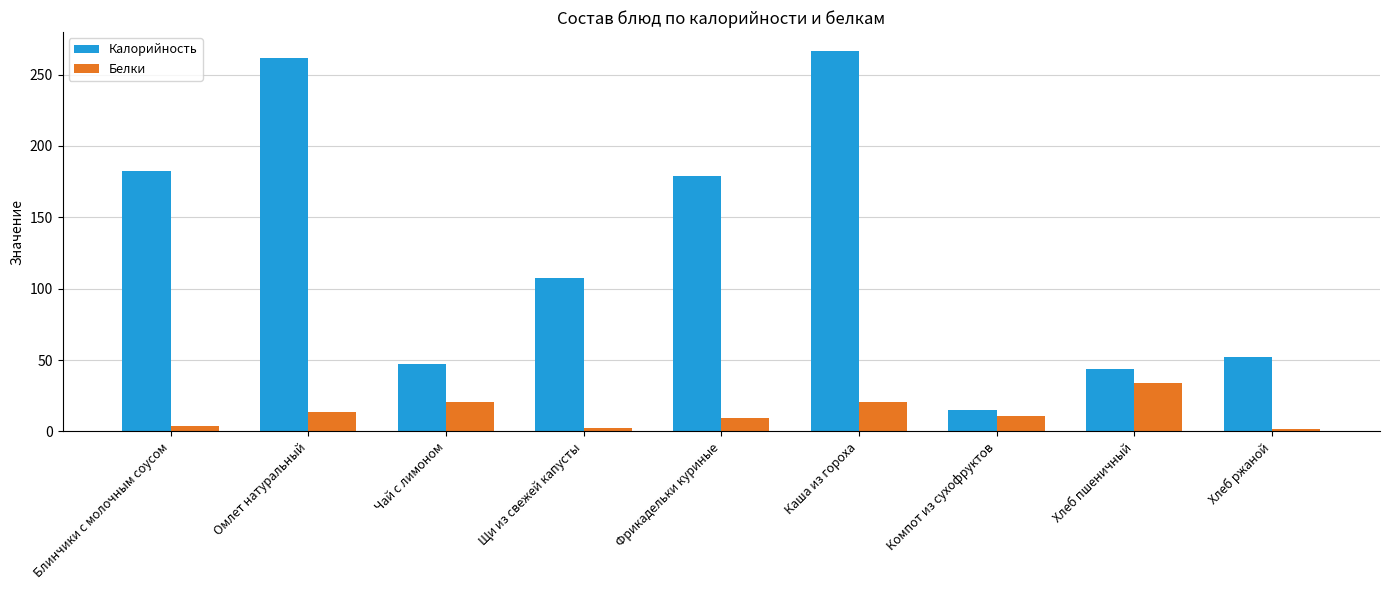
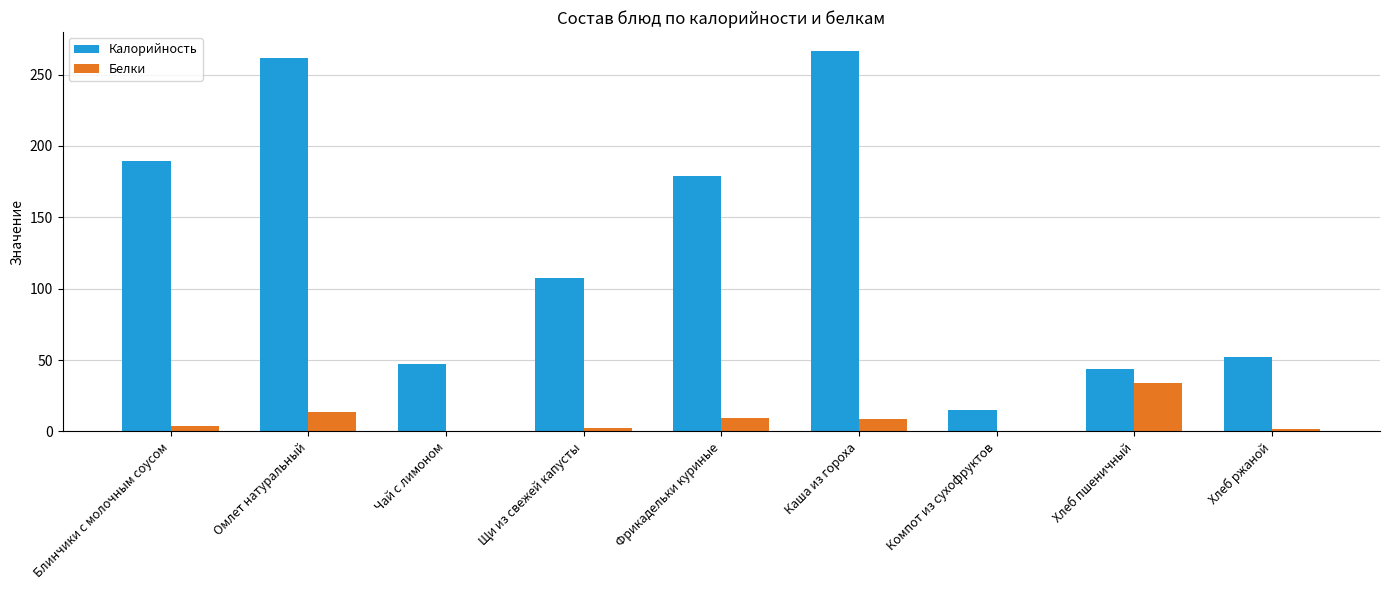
  {
    "Калорийность": {
-     "Блинчики с молочным соусом": 182,
+     "Блинчики с молочным соусом": 189,
      "Омлет натуральный": 262,
      "Чай с лимоном": 47,
      "Щи из свежей капусты": 107,
      "Фрикадельки куриные": 179,
      "Каша из гороха": 266,
      "Компот из сухофруктов": 15,
      "Хлеб пшеничный": 43,
      "Хлеб ржаной": 52
    },
    "Белки": {
      "Блинчики с молочным соусом": 4,
      "Омлет натуральный": 14,
-     "Чай с лимоном": 21,
+     "Чай с лимоном": 0,
      "Щи из свежей капусты": 2,
      "Фрикадельки куриные": 9,
-     "Каша из гороха": 21,
-     "Компот из сухофруктов": 11,
+     "Каша из гороха": 9,
+     "Компот из сухофруктов": 0,
      "Хлеб пшеничный": 34,
      "Хлеб ржаной": 2
    }
  }
